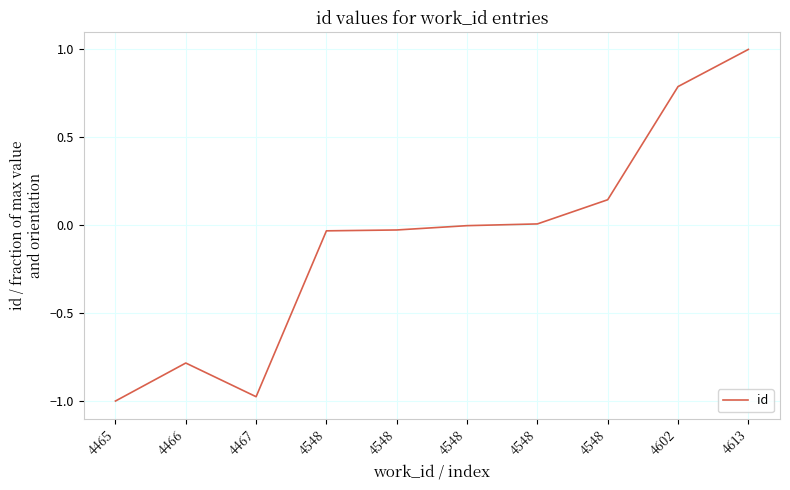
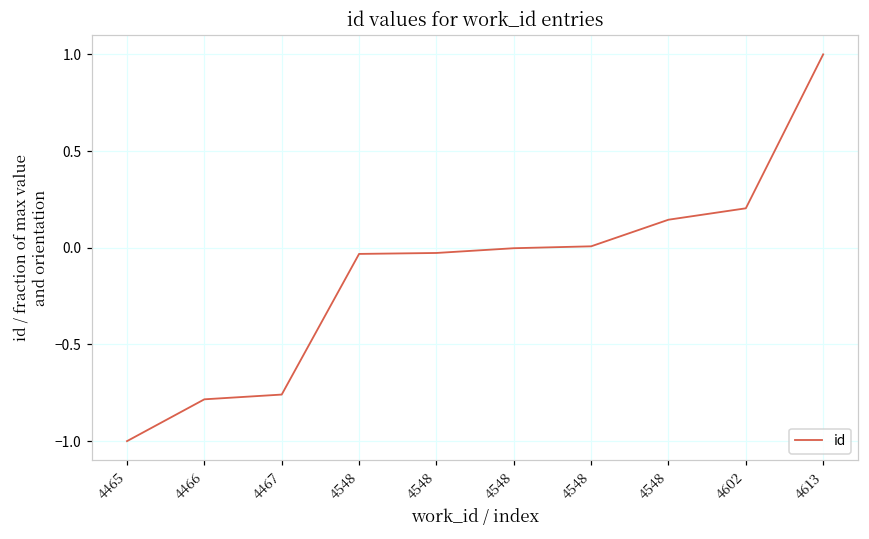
  {
    "4465": -1.00,
    "4466": -0.78,
-   "4467": -0.98,
-   "4602": 0.79,
+   "4467": -0.76,
+   "4602": 0.20,
    "4613": 1.00
  }
